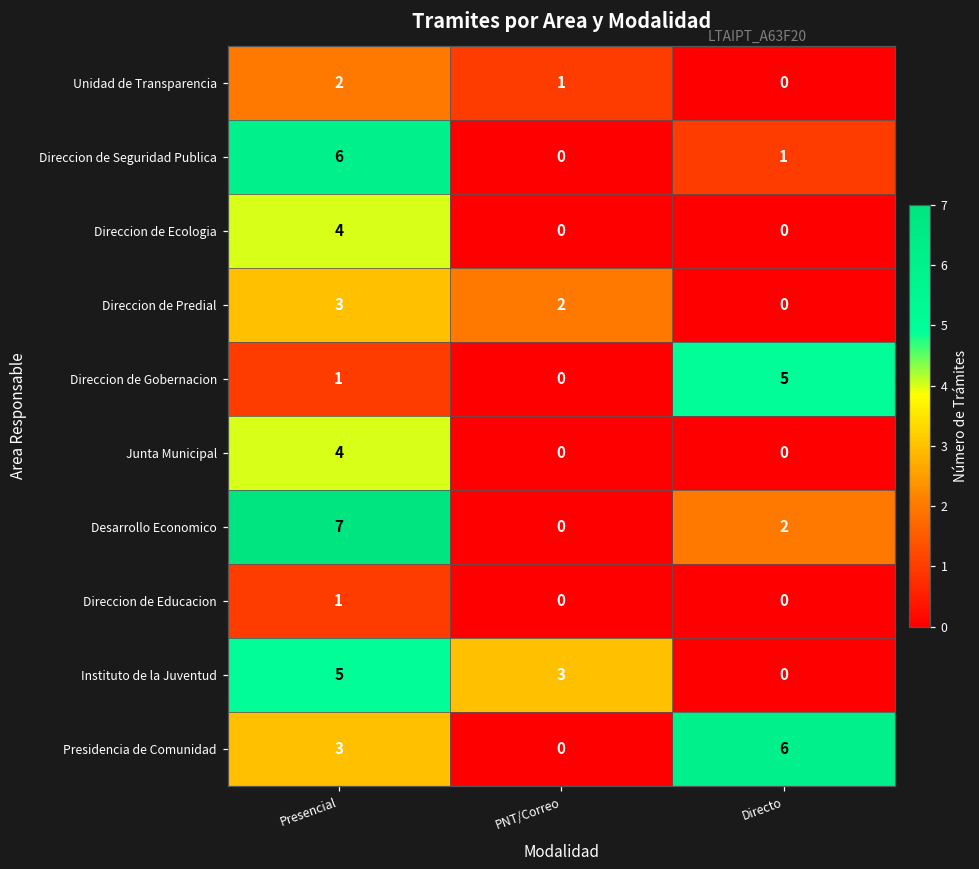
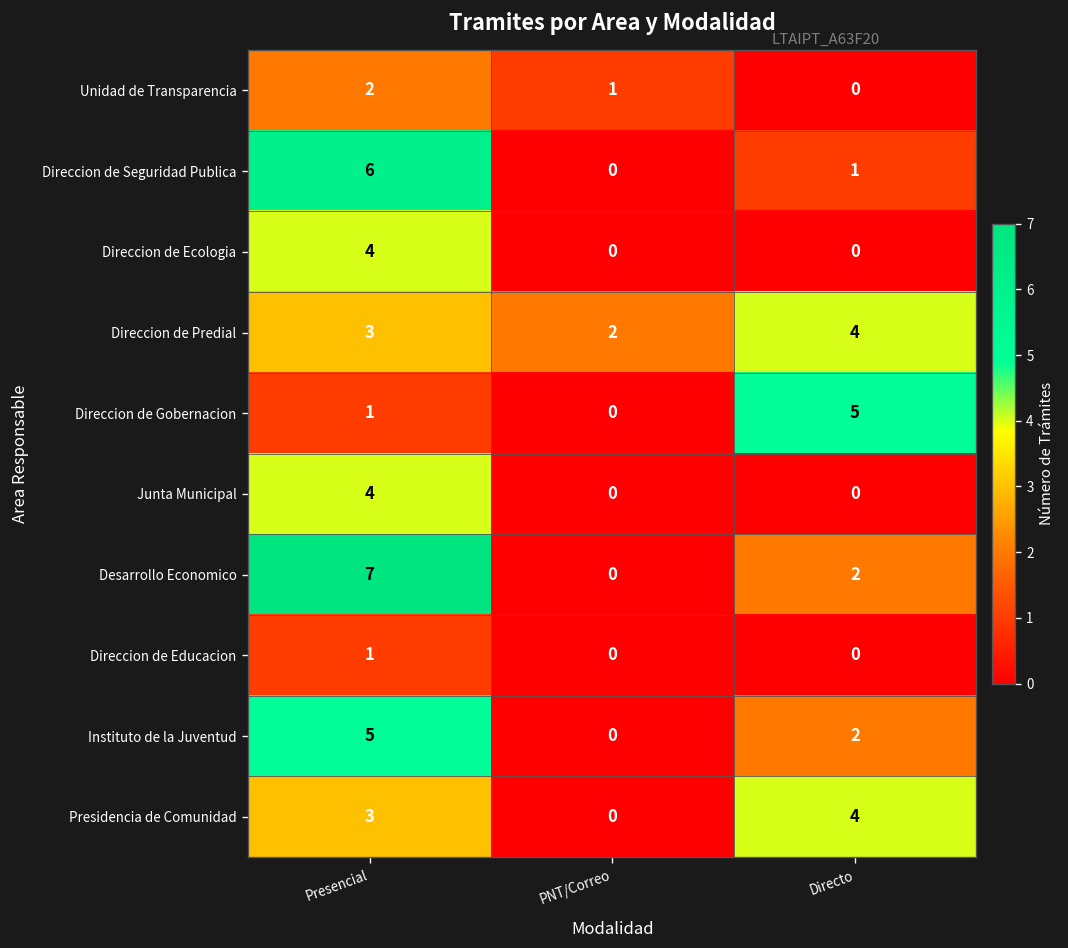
  {
    "Unidad de Transparencia": {
      "Presencial": 2,
      "PNT/Correo": 1,
      "Directo": 0
    },
    "Direccion de Seguridad Publica": {
      "Presencial": 6,
      "PNT/Correo": 0,
      "Directo": 1
    },
    "Direccion de Ecologia": {
      "Presencial": 4,
      "PNT/Correo": 0,
      "Directo": 0
    },
    "Direccion de Predial": {
      "Presencial": 3,
      "PNT/Correo": 2,
-     "Directo": 0
+     "Directo": 4
    },
    "Direccion de Gobernacion": {
      "Presencial": 1,
      "PNT/Correo": 0,
      "Directo": 5
    },
    "Junta Municipal": {
      "Presencial": 4,
      "PNT/Correo": 0,
      "Directo": 0
    },
    "Desarrollo Economico": {
      "Presencial": 7,
      "PNT/Correo": 0,
      "Directo": 2
    },
    "Direccion de Educacion": {
      "Presencial": 1,
      "PNT/Correo": 0,
      "Directo": 0
    },
    "Instituto de la Juventud": {
      "Presencial": 5,
-     "PNT/Correo": 3,
-     "Directo": 0
+     "PNT/Correo": 0,
+     "Directo": 2
    },
    "Presidencia de Comunidad": {
      "Presencial": 3,
      "PNT/Correo": 0,
-     "Directo": 6
+     "Directo": 4
    }
  }
